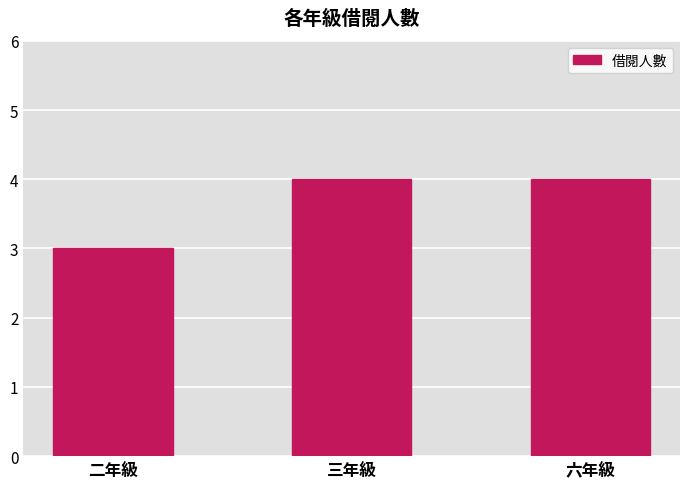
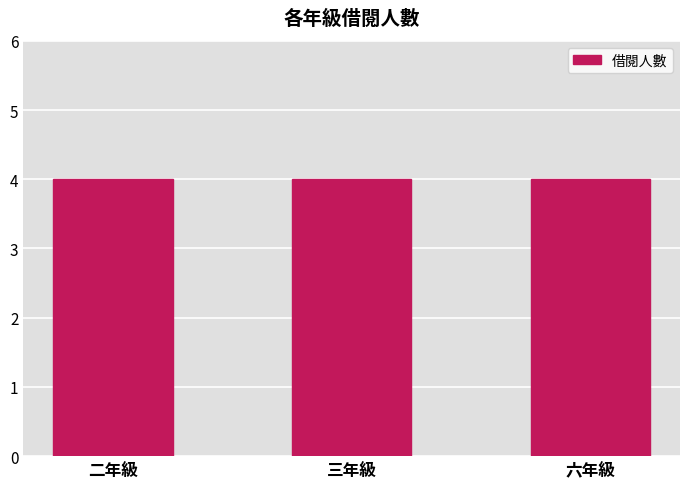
  {
-   "二年級": 3,
+   "二年級": 4,
    "三年級": 4,
    "六年級": 4
  }
